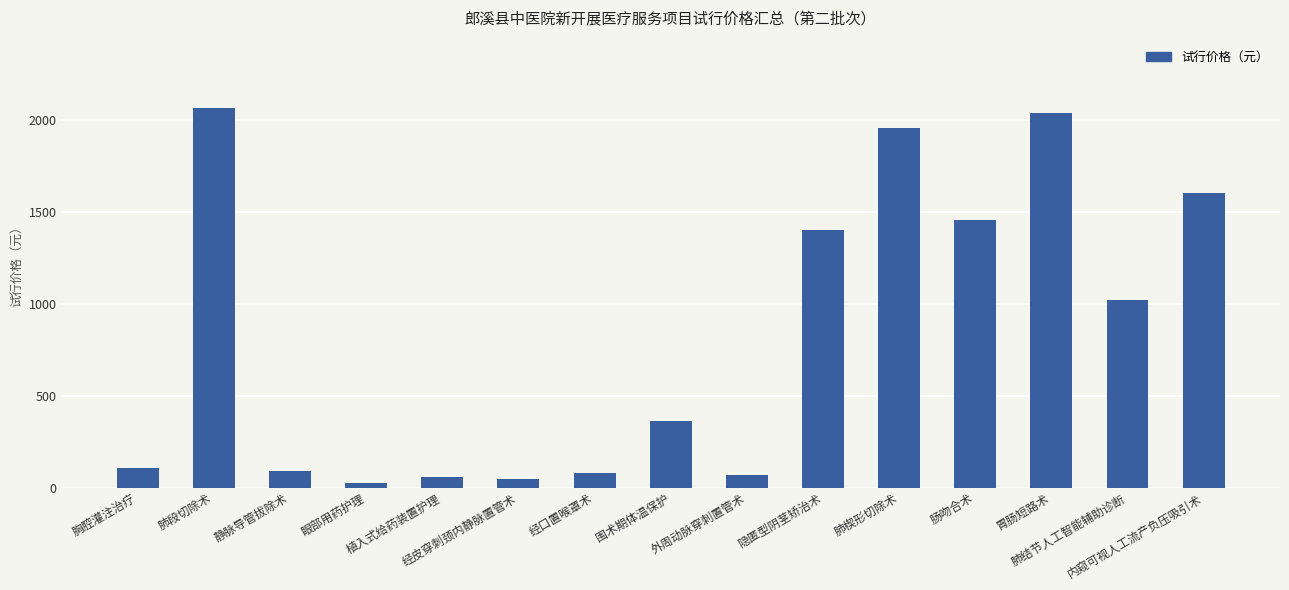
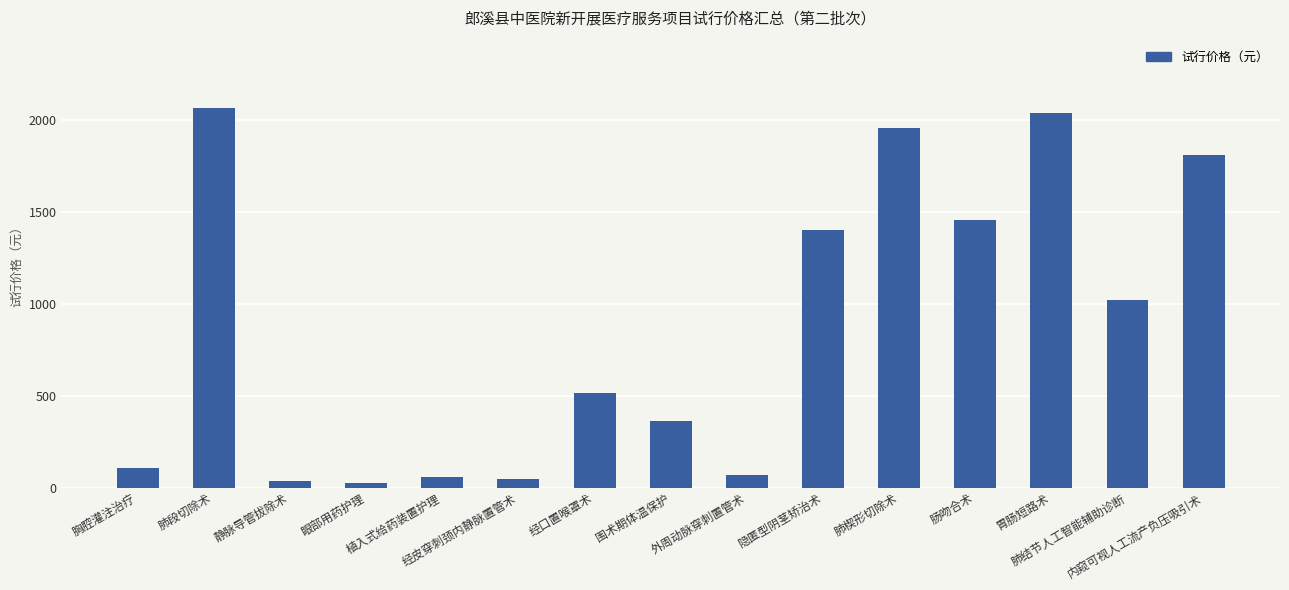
  {
    "胸腔灌注治疗": 100,
    "肺段切除术": 2070,
-   "静脉导管拔除术": 90,
+   "静脉导管拔除术": 30,
    "眼部用药护理": 30,
    "植入式给药装置护理": 60,
    "经皮穿刺颈内静脉置管术": 50,
-   "经口置喉罩术": 80,
+   "经口置喉罩术": 510,
    "围术期体温保护": 360,
    "外周动脉穿刺置管术": 70,
    "隐匿型阴茎矫治术": 1400,
    "肺楔形切除术": 1960,
    "肠吻合术": 1460,
    "胃肠短路术": 2040,
    "肺结节人工智能辅助诊断": 1020,
-   "内窥可视人工流产负压吸引术": 1610
+   "内窥可视人工流产负压吸引术": 1810
  }
